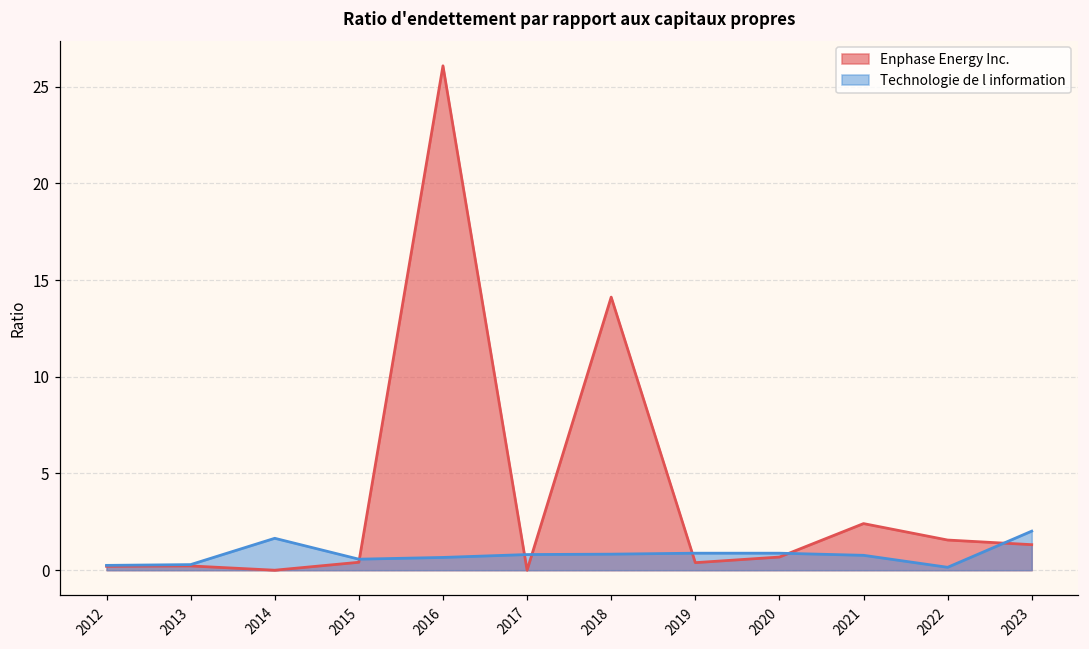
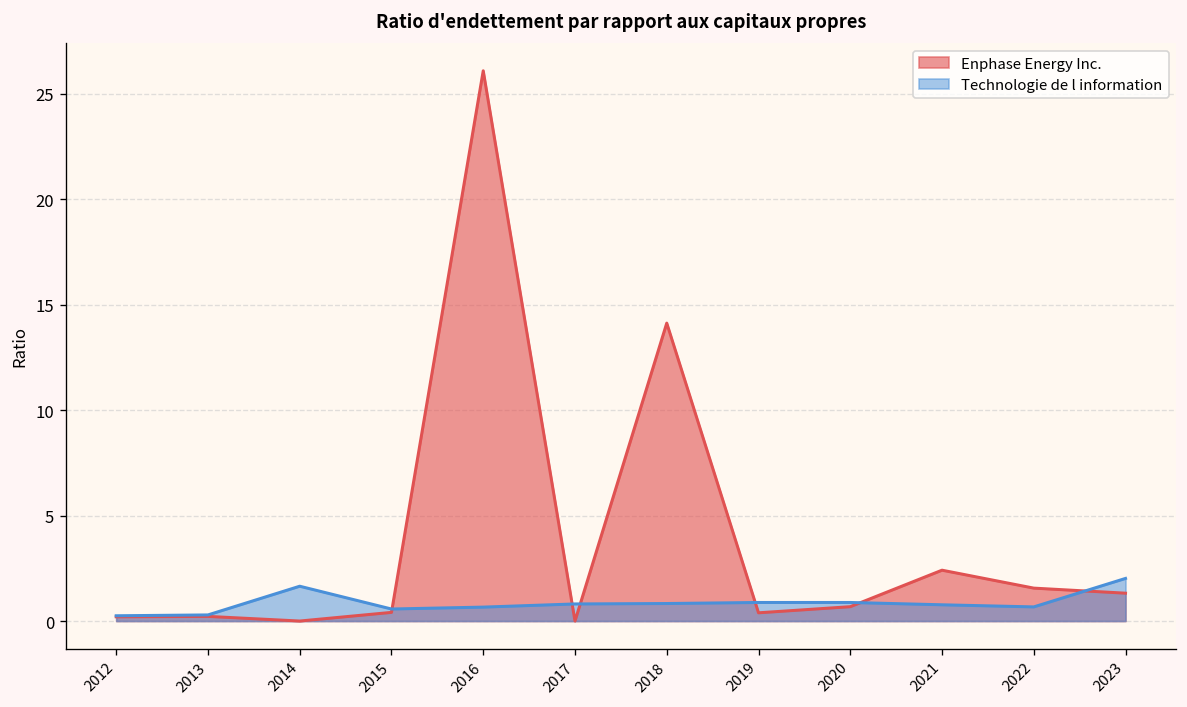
  {
    "Enphase Energy Inc.": {
      "2014": 0.0,
      "2015": 0.4,
      "2016": 26.1,
      "2017": 0.0,
      "2018": 14.1,
      "2019": 0.4,
      "2020": 0.7,
      "2021": 2.4,
      "2022": 1.6,
      "2023": 1.3
    },
    "Technologie de l information": {
      "2014": 1.7,
      "2015": 0.6,
      "2016": 0.7,
      "2017": 0.8,
      "2018": 0.8,
      "2019": 0.9,
      "2020": 0.9,
      "2021": 0.8,
-     "2022": 0.2,
+     "2022": 0.7,
      "2023": 2.0
    }
  }
